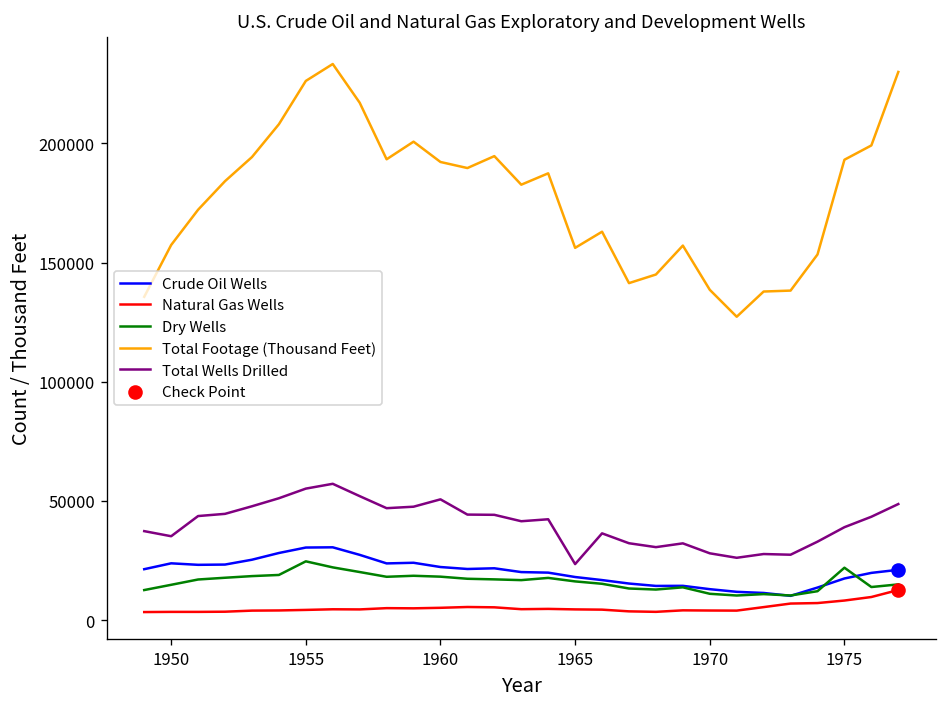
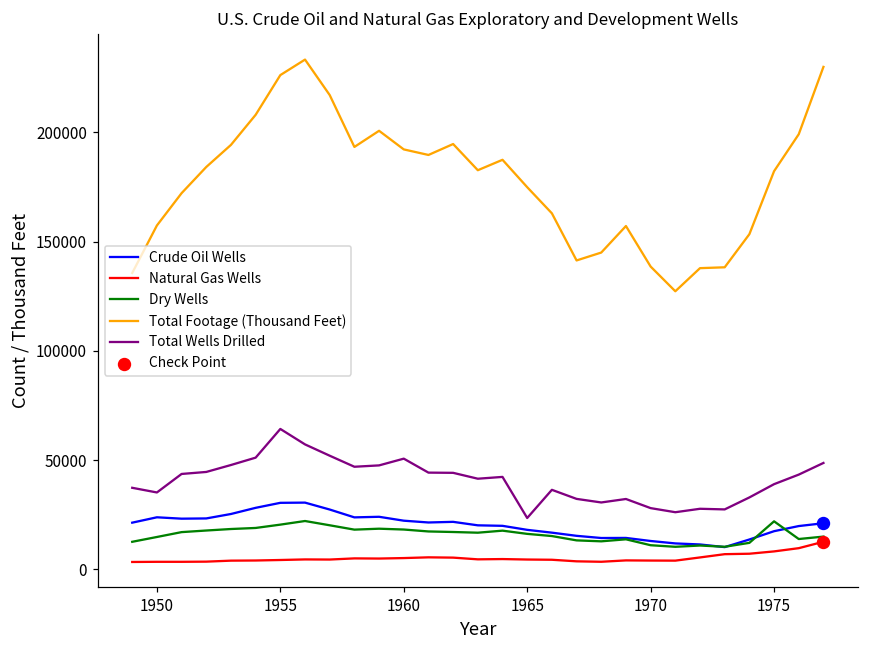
  {
    "Dry Wells": {
      "1950": 15000,
-     "1955": 25000,
+     "1955": 20000,
      "1960": 18000,
      "1965": 16000,
      "1970": 11000,
      "1975": 22000
    },
    "Total Footage (Thousand Feet)": {
      "1950": 157000,
      "1955": 226000,
      "1960": 192000,
-     "1965": 156000,
+     "1965": 175000,
      "1970": 139000,
-     "1975": 193000
+     "1975": 182000
    },
    "Total Wells Drilled": {
      "1950": 35000,
-     "1955": 55000,
+     "1955": 64000,
      "1960": 51000,
      "1965": 23000,
      "1970": 28000,
      "1975": 39000
    }
  }
